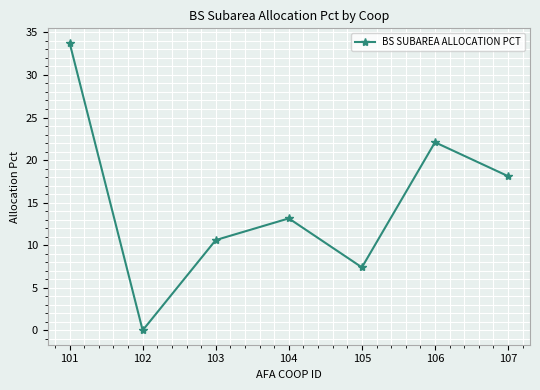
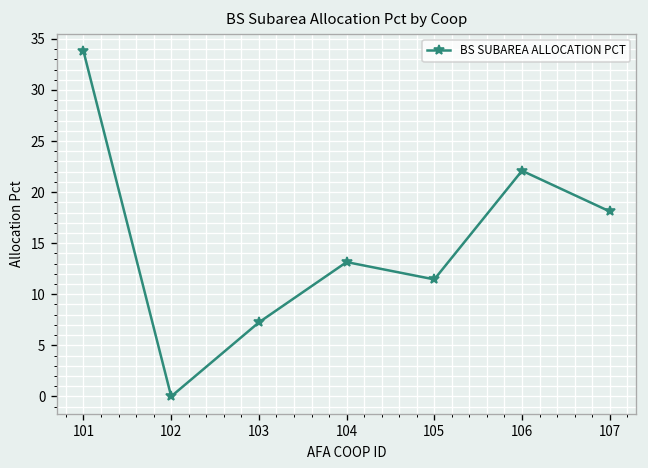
  {
    "101": 34,
    "102": 0,
-   "103": 11,
+   "103": 7,
    "104": 13,
-   "105": 7,
+   "105": 11,
    "106": 22,
    "107": 18
  }
